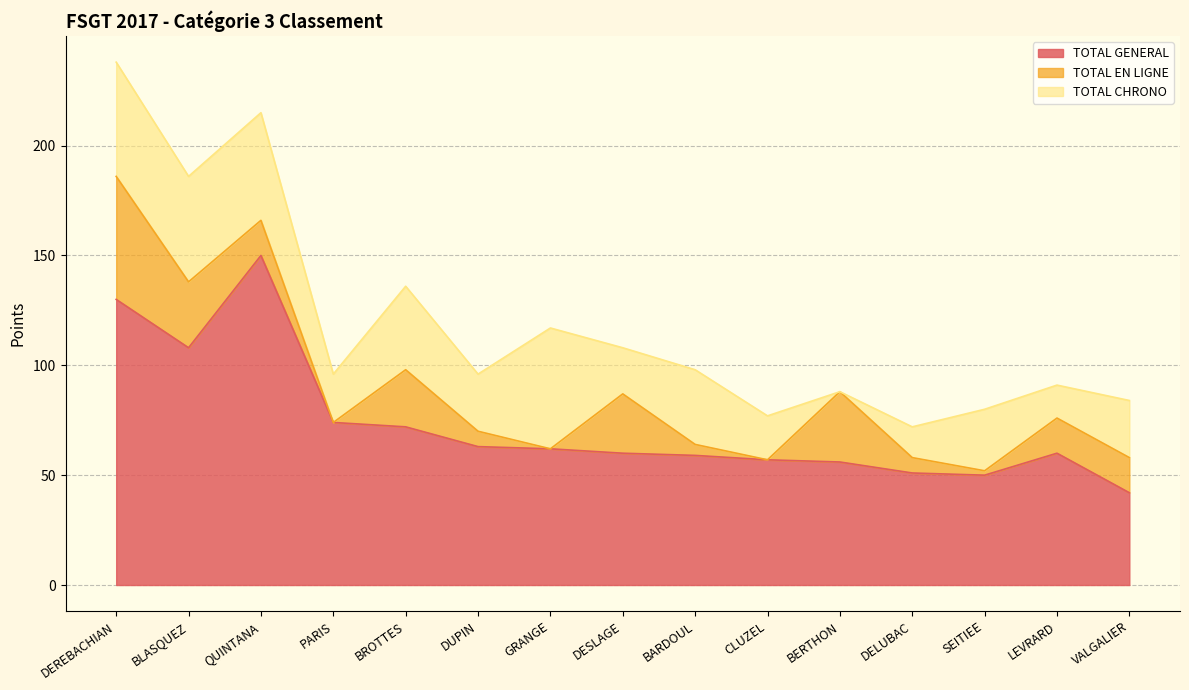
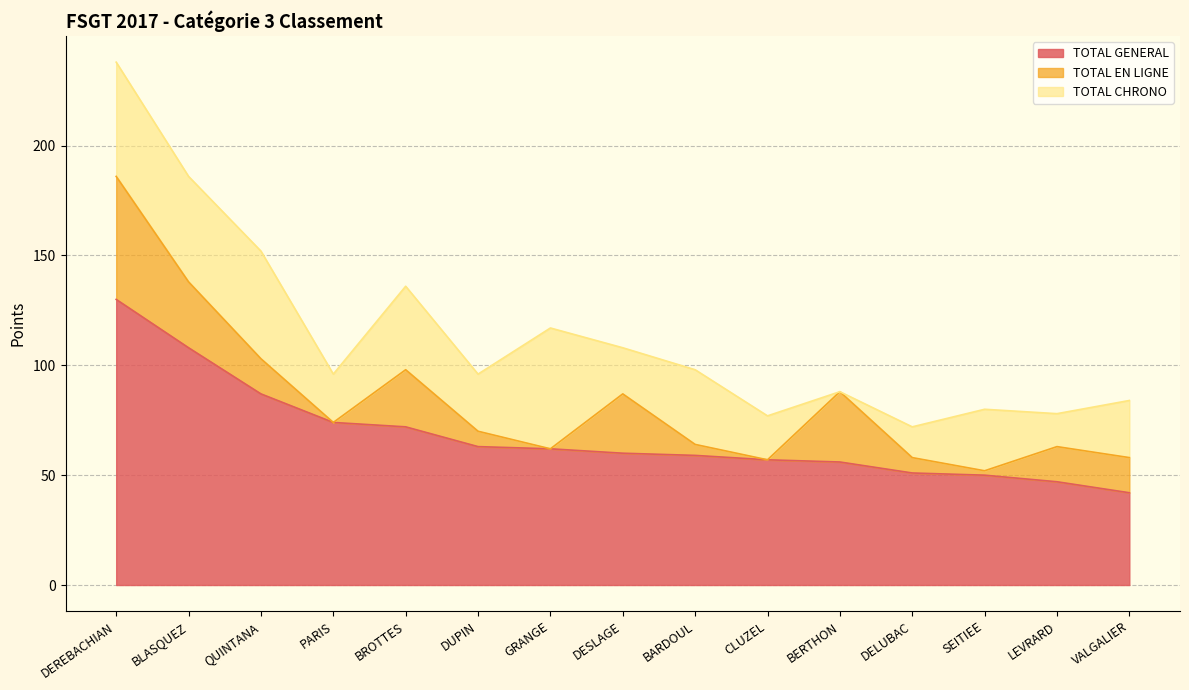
  {
    "TOTAL GENERAL": {
      "DEREBACHIAN": 130,
      "BLASQUEZ": 108,
-     "QUINTANA": 150,
+     "QUINTANA": 87,
      "BROTTES": 72,
      "DUPIN": 63,
      "DESLAGE": 60,
      "BARDOUL": 59,
      "BERTHON": 56,
      "DELUBAC": 51,
      "SEITIEE": 50,
-     "LEVRARD": 60,
+     "LEVRARD": 47,
      "VALGALIER": 42
    },
    "TOTAL EN LIGNE": {
      "DEREBACHIAN": 56,
      "BLASQUEZ": 30,
      "QUINTANA": 16,
      "BROTTES": 26,
      "DUPIN": 7,
      "DESLAGE": 27,
      "BARDOUL": 5,
      "DELUBAC": 7,
      "SEITIEE": 2,
      "LEVRARD": 16,
      "VALGALIER": 16
    },
    "TOTAL CHRONO": {
      "DEREBACHIAN": 52,
      "BLASQUEZ": 48,
      "QUINTANA": 49,
      "PARIS": 22,
      "BROTTES": 38,
      "DUPIN": 26,
      "GRANGE": 55,
      "DESLAGE": 21,
      "BARDOUL": 34,
      "CLUZEL": 20,
      "DELUBAC": 14,
      "SEITIEE": 28,
      "LEVRARD": 15,
      "VALGALIER": 26
    }
  }
